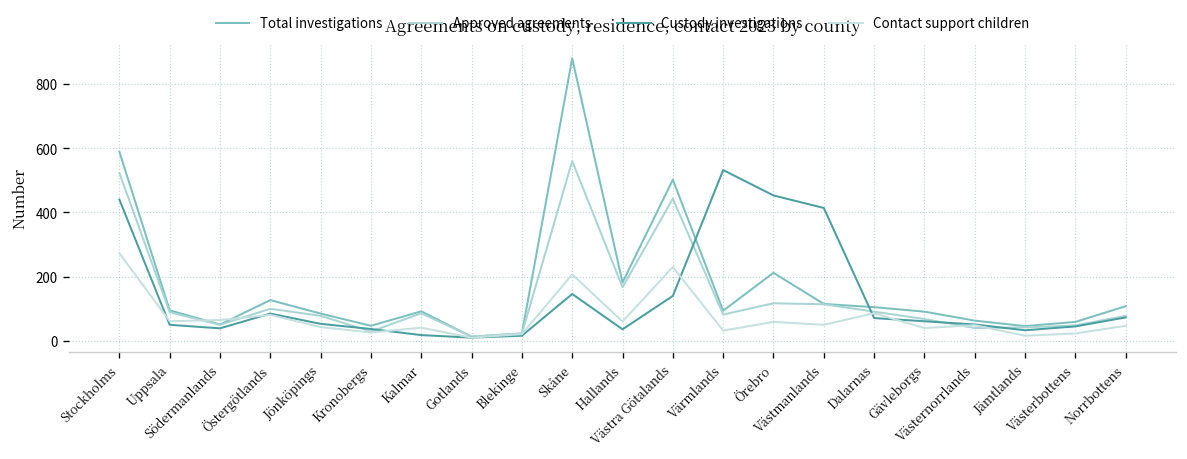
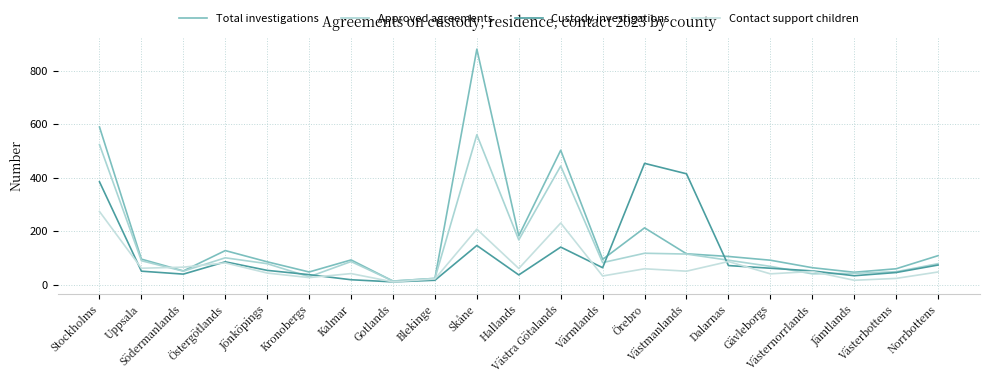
  {
    "Custody investigations": {
-     "Stockholms": 440,
+     "Stockholms": 380,
      "Uppsala": 50,
      "Södermanlands": 40,
      "Jönköpings": 50,
      "Kalmar": 20,
      "Skåne": 150,
      "Hallands": 40,
      "Västra Götalands": 140,
-     "Värmlands": 530,
+     "Värmlands": 60,
      "Örebro": 450,
      "Västmanlands": 410,
      "Dalarnas": 70
    }
  }
